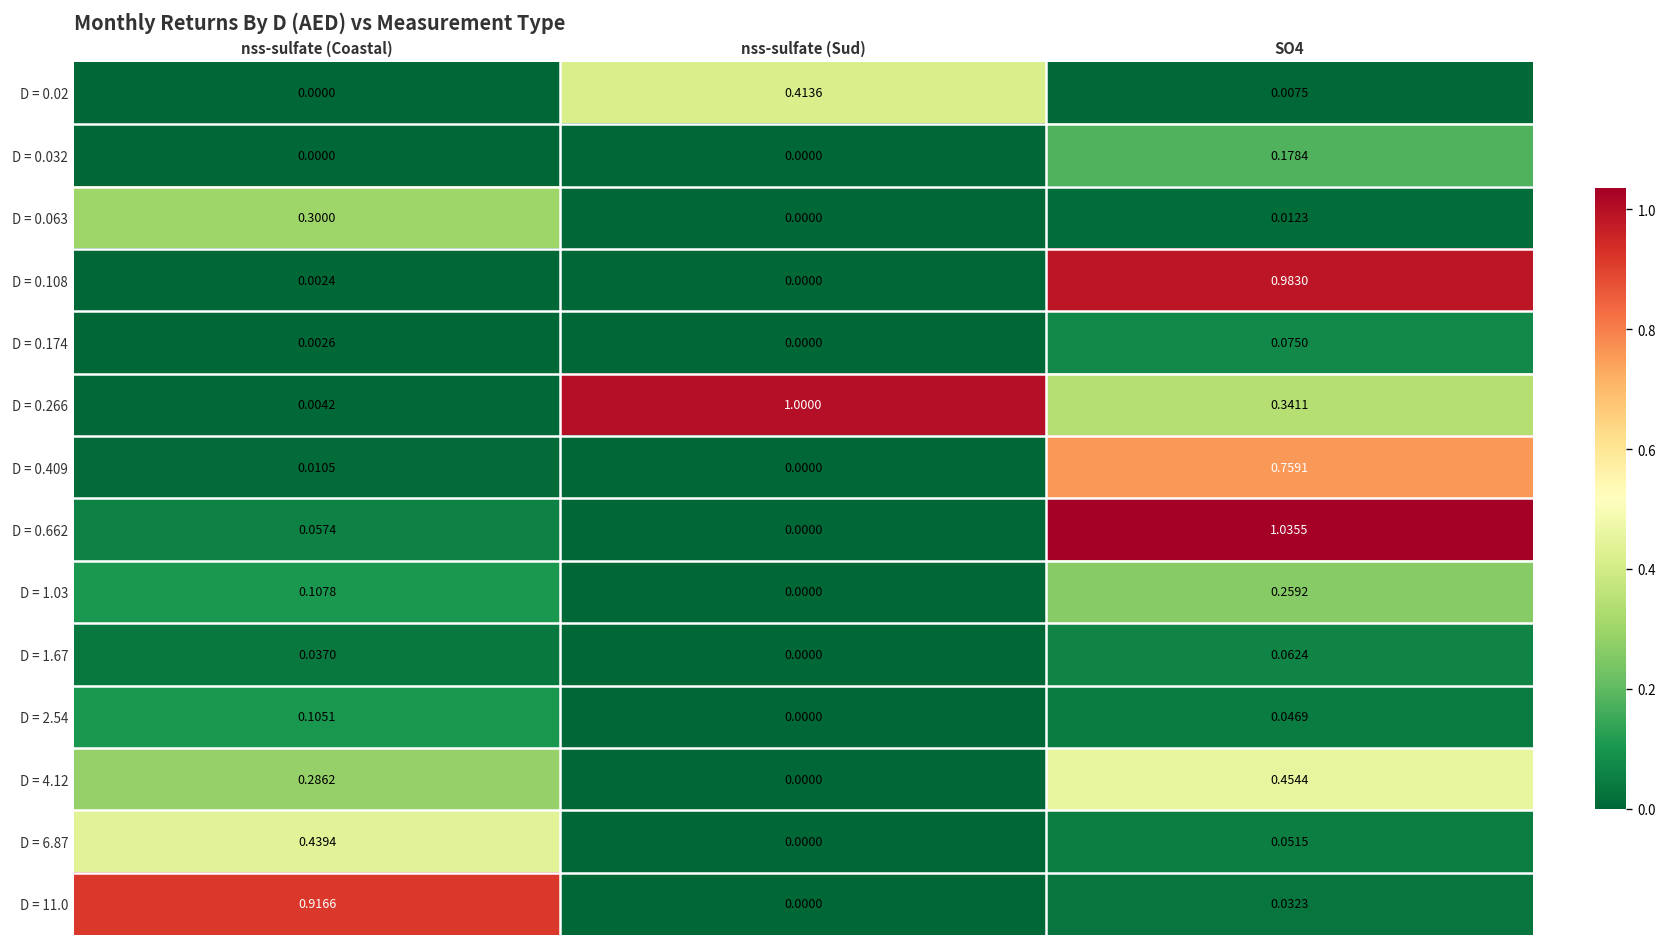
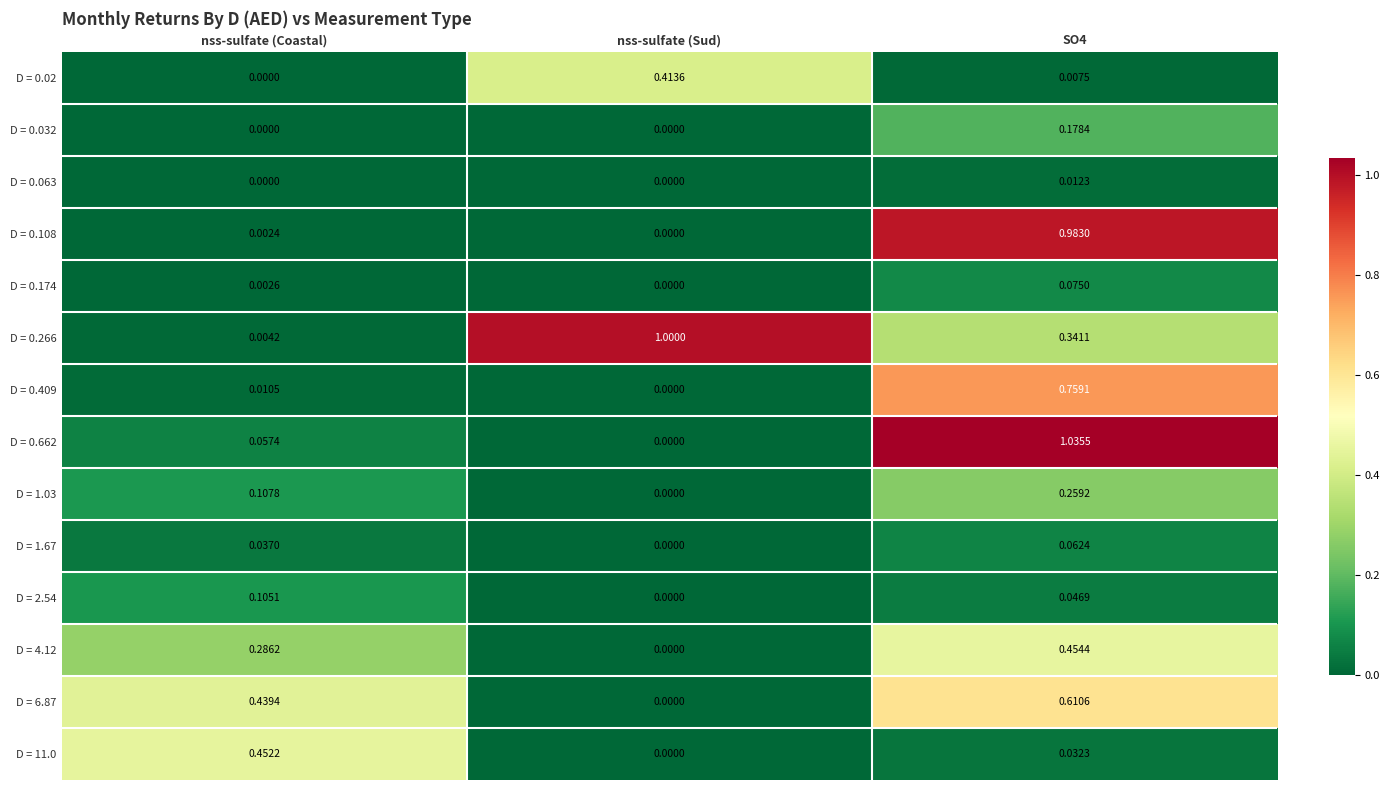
  {
    "D = 0.02": {
      "nss-sulfate (Coastal)": 0.0000,
      "nss-sulfate (Sud)": 0.4136,
      "SO4": 0.0075
    },
    "D = 0.032": {
      "nss-sulfate (Coastal)": 0.0000,
      "nss-sulfate (Sud)": 0.0000,
      "SO4": 0.1784
    },
    "D = 0.063": {
-     "nss-sulfate (Coastal)": 0.3000,
+     "nss-sulfate (Coastal)": 0.0000,
      "nss-sulfate (Sud)": 0.0000,
      "SO4": 0.0123
    },
    "D = 0.108": {
      "nss-sulfate (Coastal)": 0.0024,
      "nss-sulfate (Sud)": 0.0000,
      "SO4": 0.9830
    },
    "D = 0.174": {
      "nss-sulfate (Coastal)": 0.0026,
      "nss-sulfate (Sud)": 0.0000,
      "SO4": 0.0750
    },
    "D = 0.266": {
      "nss-sulfate (Coastal)": 0.0042,
      "nss-sulfate (Sud)": 1.0000,
      "SO4": 0.3411
    },
    "D = 0.409": {
      "nss-sulfate (Coastal)": 0.0105,
      "nss-sulfate (Sud)": 0.0000,
      "SO4": 0.7591
    },
    "D = 0.662": {
      "nss-sulfate (Coastal)": 0.0574,
      "nss-sulfate (Sud)": 0.0000,
      "SO4": 1.0355
    },
    "D = 1.03": {
      "nss-sulfate (Coastal)": 0.1078,
      "nss-sulfate (Sud)": 0.0000,
      "SO4": 0.2592
    },
    "D = 1.67": {
      "nss-sulfate (Coastal)": 0.0370,
      "nss-sulfate (Sud)": 0.0000,
      "SO4": 0.0624
    },
    "D = 2.54": {
      "nss-sulfate (Coastal)": 0.1051,
      "nss-sulfate (Sud)": 0.0000,
      "SO4": 0.0469
    },
    "D = 4.12": {
      "nss-sulfate (Coastal)": 0.2862,
      "nss-sulfate (Sud)": 0.0000,
      "SO4": 0.4544
    },
    "D = 6.87": {
      "nss-sulfate (Coastal)": 0.4394,
      "nss-sulfate (Sud)": 0.0000,
-     "SO4": 0.0515
+     "SO4": 0.6106
    },
    "D = 11.0": {
-     "nss-sulfate (Coastal)": 0.9166,
+     "nss-sulfate (Coastal)": 0.4522,
      "nss-sulfate (Sud)": 0.0000,
      "SO4": 0.0323
    }
  }
